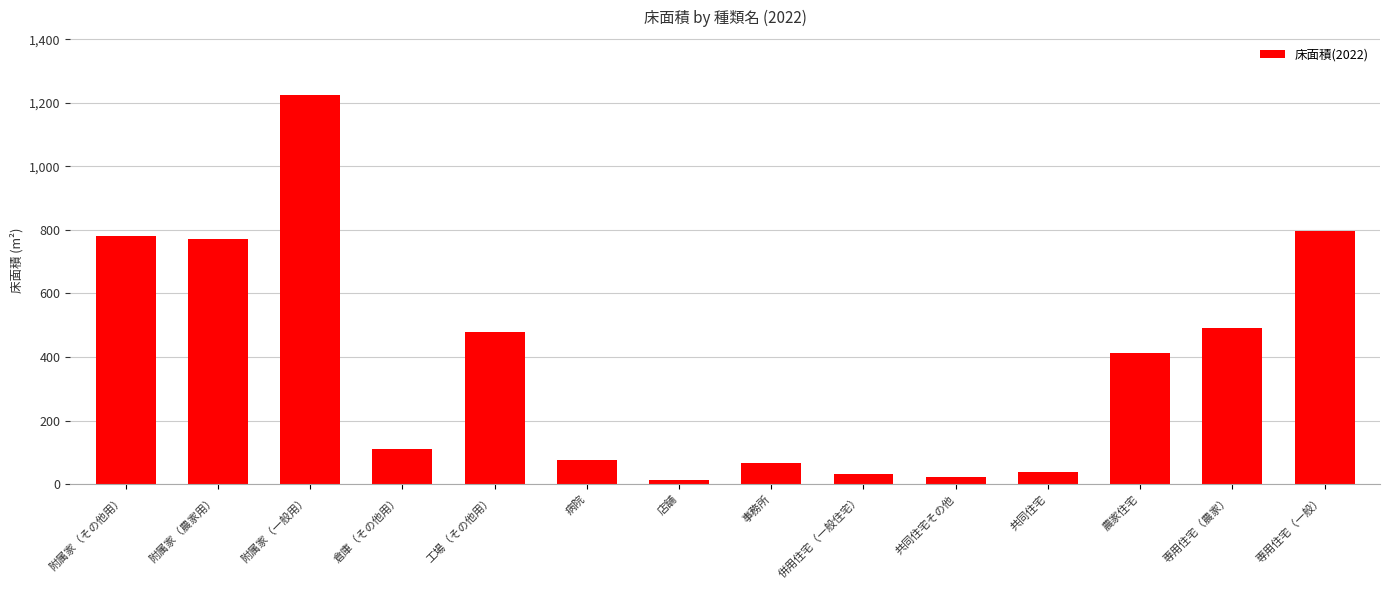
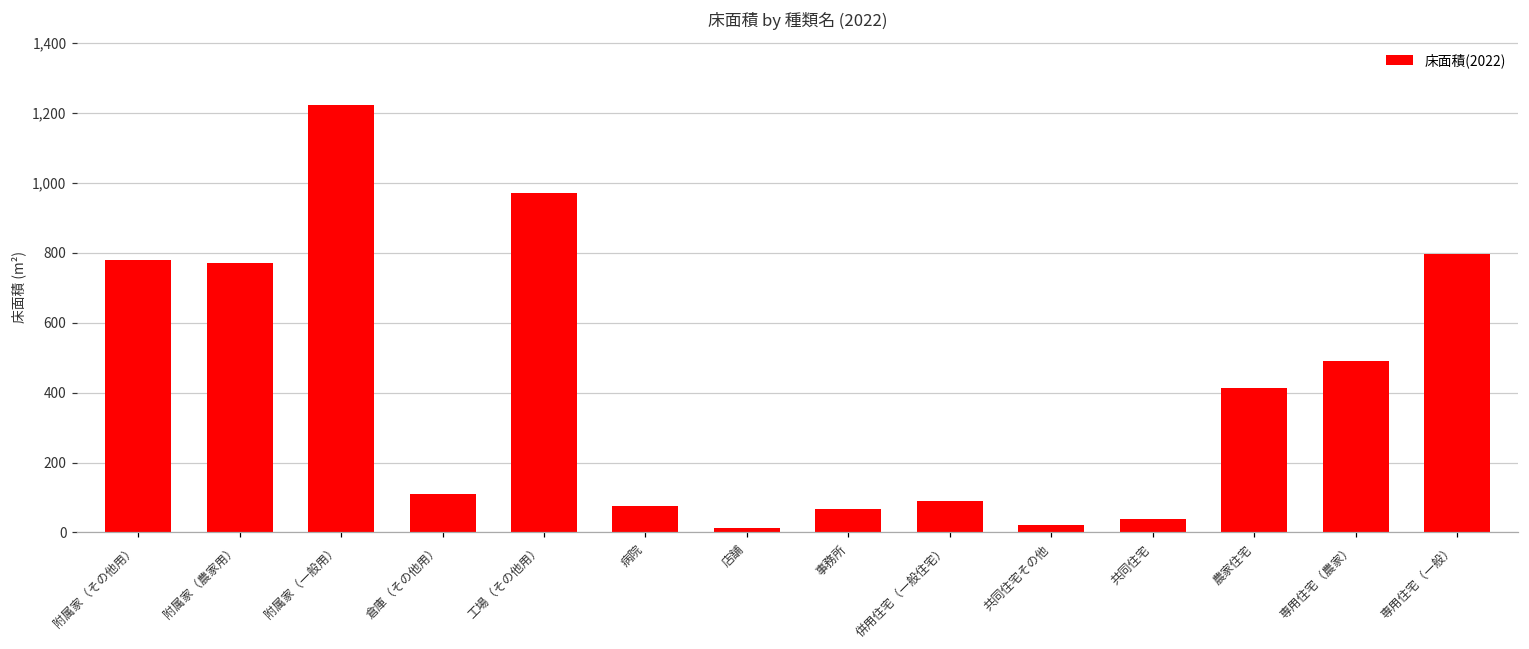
  {
    "附属家（その他用）": "780",
    "附属家（農家用）": "770",
    "附属家（一般用）": "1,220",
    "倉庫（その他用）": "110",
-   "工場（その他用）": "480",
+   "工場（その他用）": "970",
    "病院": "80",
    "店舗": "10",
    "事務所": "70",
-   "併用住宅（一般住宅）": "30",
+   "併用住宅（一般住宅）": "90",
    "共同住宅その他": "20",
    "共同住宅": "40",
    "農家住宅": "410",
    "専用住宅（農家）": "490",
    "専用住宅（一般）": "800"
  }
